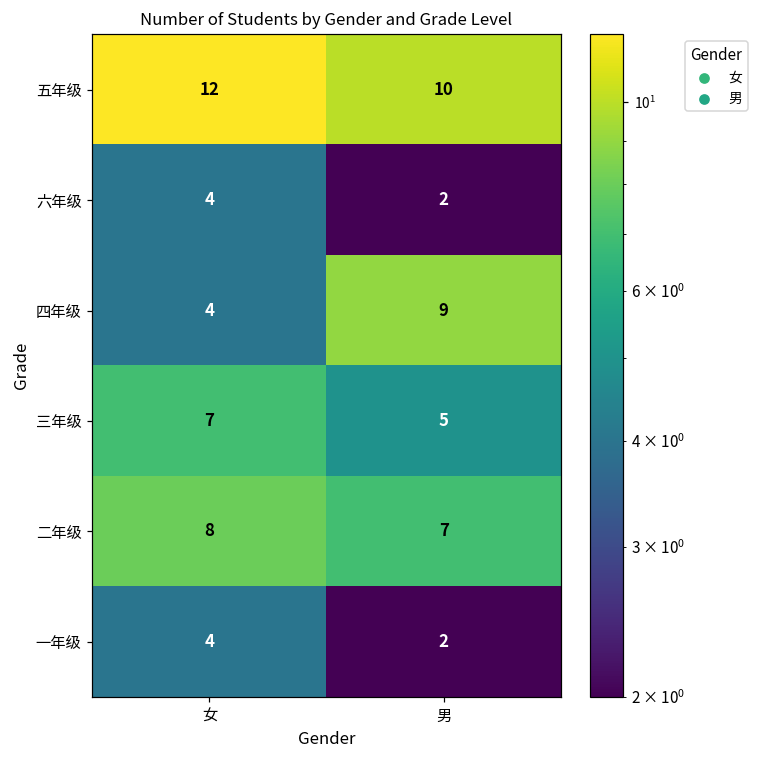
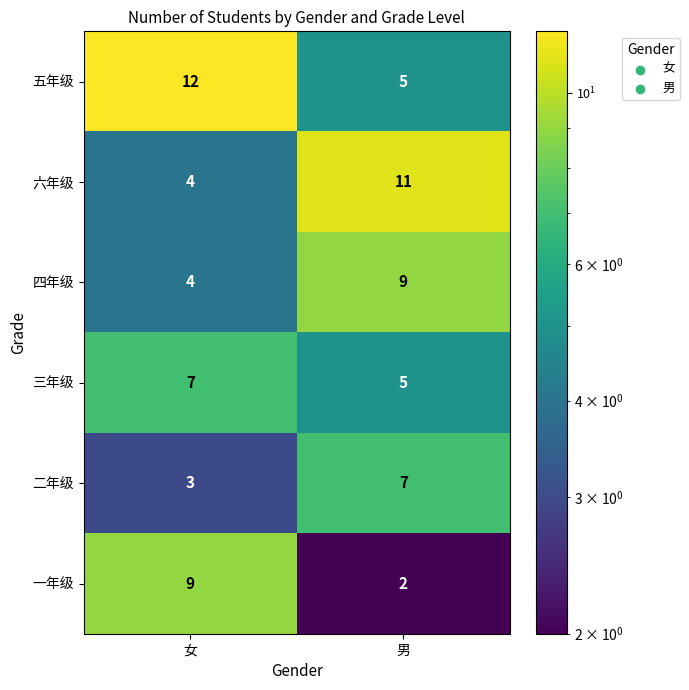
  {
    "五年级": {
      "女": 12,
-     "男": 10
+     "男": 5
    },
    "六年级": {
      "女": 4,
-     "男": 2
+     "男": 11
    },
    "四年级": {
      "女": 4,
      "男": 9
    },
    "三年级": {
      "女": 7,
      "男": 5
    },
    "二年级": {
-     "女": 8,
+     "女": 3,
      "男": 7
    },
    "一年级": {
-     "女": 4,
+     "女": 9,
      "男": 2
    }
  }
